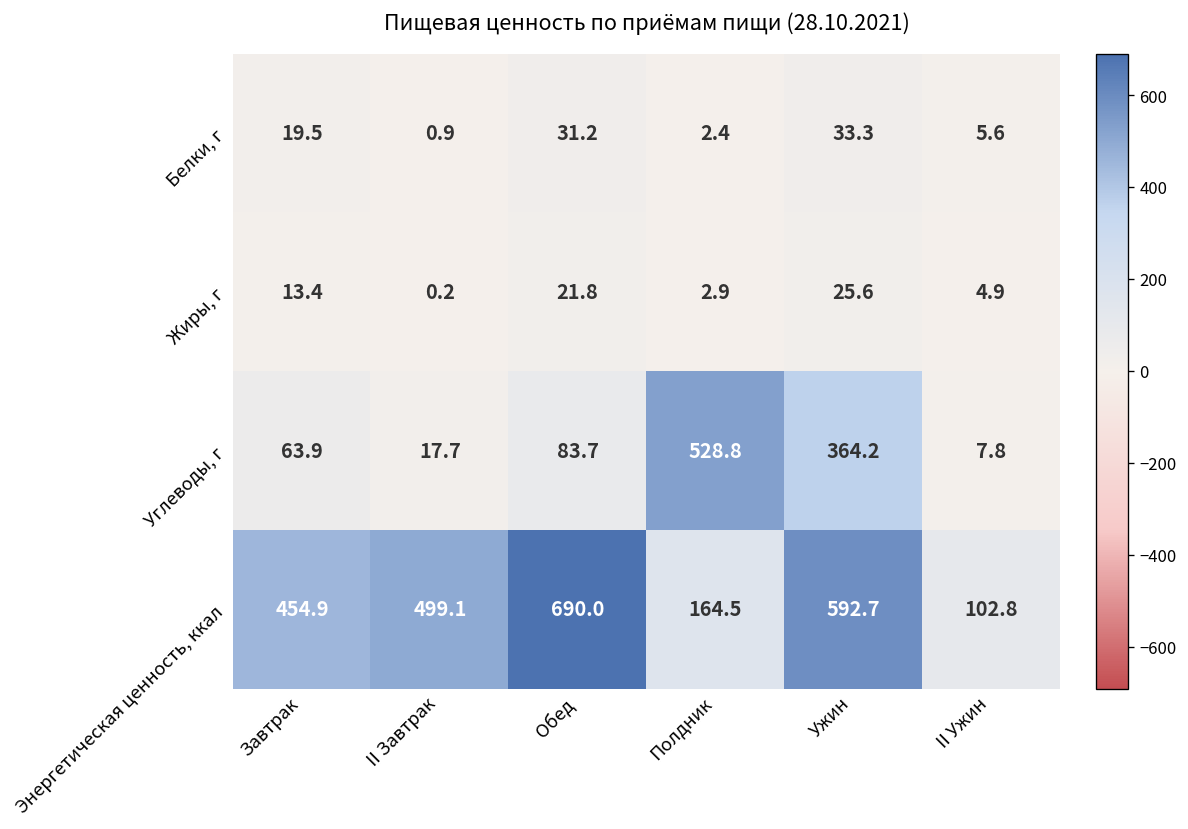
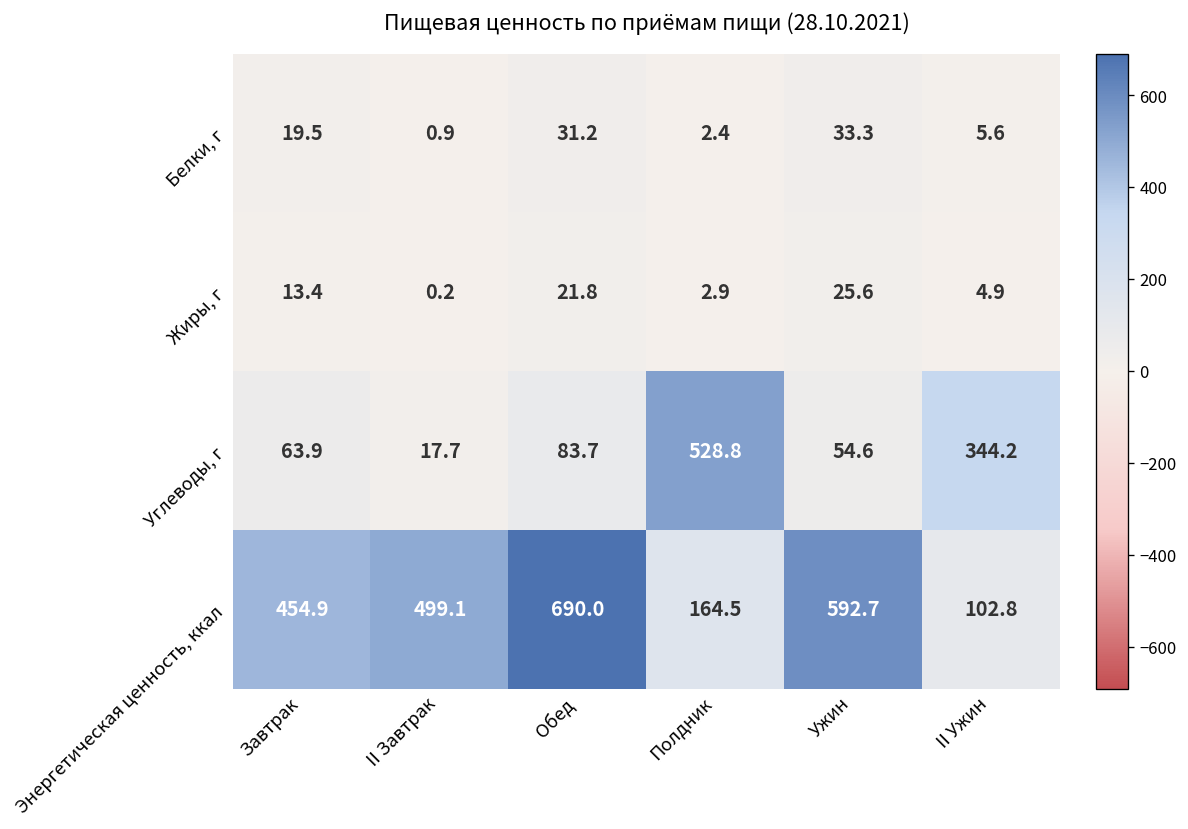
  {
    "Белки, г": {
      "Завтрак": 19.5,
      "II Завтрак": 0.9,
      "Обед": 31.2,
      "Полдник": 2.4,
      "Ужин": 33.3,
      "II Ужин": 5.6
    },
    "Жиры, г": {
      "Завтрак": 13.4,
      "II Завтрак": 0.2,
      "Обед": 21.8,
      "Полдник": 2.9,
      "Ужин": 25.6,
      "II Ужин": 4.9
    },
    "Углеводы, г": {
      "Завтрак": 63.9,
      "II Завтрак": 17.7,
      "Обед": 83.7,
      "Полдник": 528.8,
-     "Ужин": 364.2,
-     "II Ужин": 7.8
+     "Ужин": 54.6,
+     "II Ужин": 344.2
    },
    "Энергетическая ценность, ккал": {
      "Завтрак": 454.9,
      "II Завтрак": 499.1,
      "Обед": 690.0,
      "Полдник": 164.5,
      "Ужин": 592.7,
      "II Ужин": 102.8
    }
  }
